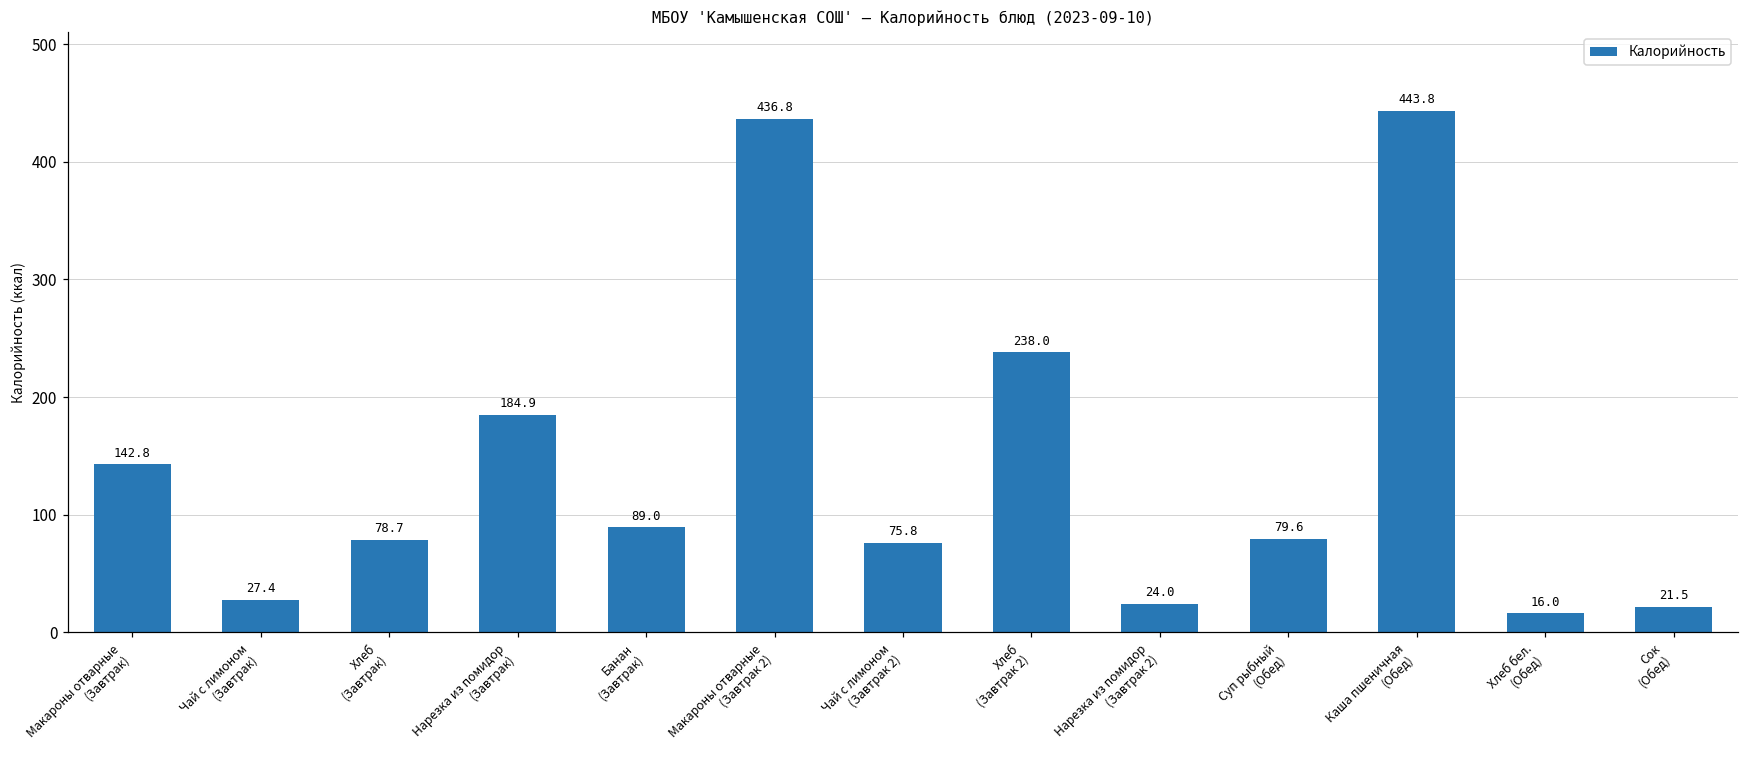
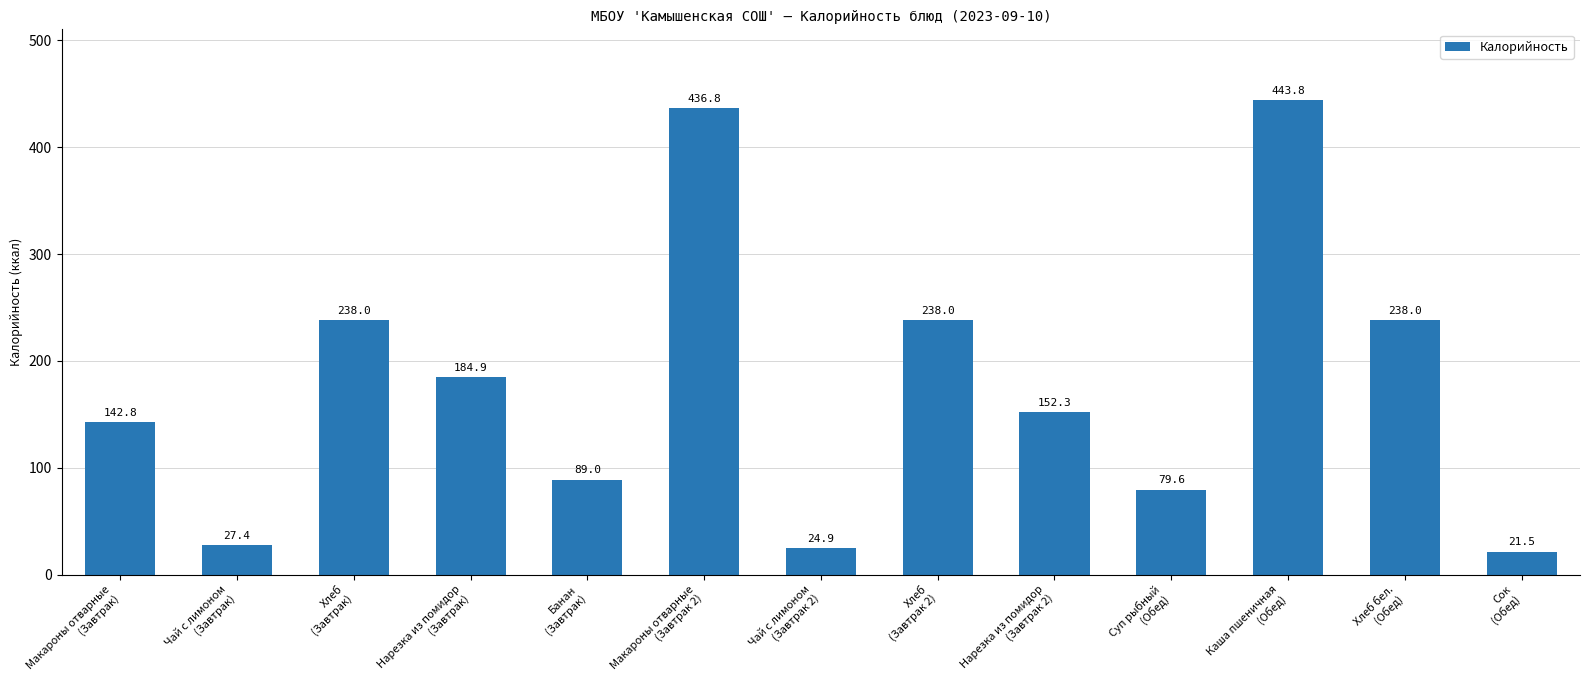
  {
    "Макароны отварные (Завтрак)": 142.8,
    "Чай с лимоном (Завтрак)": 27.4,
-   "Хлеб (Завтрак)": 78.7,
+   "Хлеб (Завтрак)": 238.0,
    "Нарезка из помидор (Завтрак)": 184.9,
    "Банан (Завтрак)": 89.0,
    "Макароны отварные (Завтрак 2)": 436.8,
-   "Чай с лимоном (Завтрак 2)": 75.8,
+   "Чай с лимоном (Завтрак 2)": 24.9,
    "Хлеб (Завтрак 2)": 238.0,
-   "Нарезка из помидор (Завтрак 2)": 24.0,
+   "Нарезка из помидор (Завтрак 2)": 152.3,
    "Суп рыбный (Обед)": 79.6,
    "Каша пшеничная (Обед)": 443.8,
-   "Хлеб бел. (Обед)": 16.0,
+   "Хлеб бел. (Обед)": 238.0,
    "Сок (Обед)": 21.5
  }
